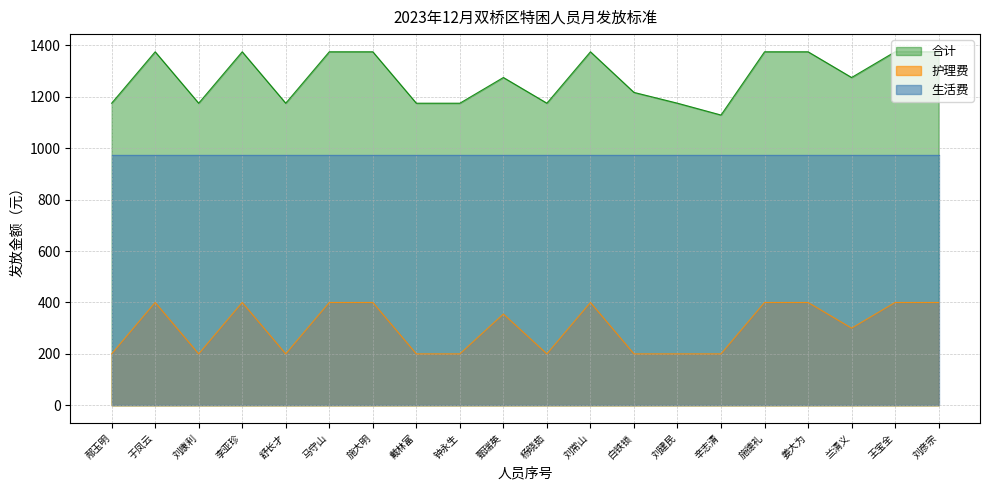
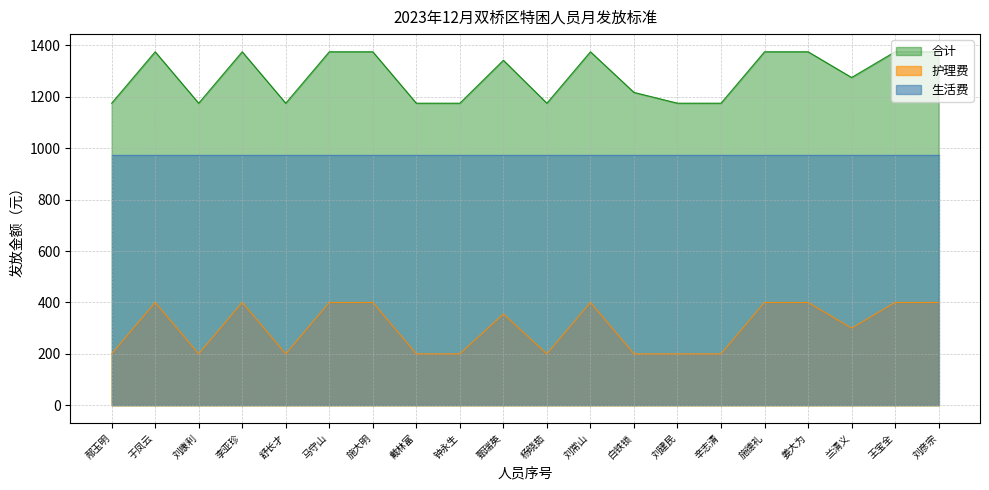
  {
    "合计": {
      "邴玉明": 1180,
      "于凤云": 1380,
      "刘康利": 1180,
      "李亚珍": 1380,
      "舒长才": 1180,
      "马守山": 1380,
      "施大明": 1380,
      "戴林富": 1180,
      "钟永生": 1180,
-     "甄瑞英": 1280,
+     "甄瑞英": 1340,
      "杨晓茹": 1180,
      "刘常山": 1380,
      "白铁锁": 1220,
      "刘建民": 1180,
-     "辛志清": 1130,
+     "辛志清": 1180,
      "施德礼": 1380,
      "姜大为": 1380,
      "兰清义": 1280
    },
    "护理费": {
      "邴玉明": 200,
      "于凤云": 400,
      "刘康利": 200,
      "李亚珍": 400,
      "舒长才": 200,
      "马守山": 400,
      "施大明": 400,
      "戴林富": 200,
      "钟永生": 200,
      "甄瑞英": 360,
      "杨晓茹": 200,
      "刘常山": 400,
      "白铁锁": 200,
      "刘建民": 200,
      "辛志清": 200,
      "施德礼": 400,
      "姜大为": 400,
      "兰清义": 300,
      "王宝全": 400,
      "刘彦宗": 400
    },
    "生活费": {
      "邴玉明": 980,
      "于凤云": 980,
      "刘康利": 980,
      "李亚珍": 980,
      "舒长才": 980,
      "马守山": 980,
      "施大明": 980,
      "戴林富": 980,
      "钟永生": 980,
      "甄瑞英": 980,
      "杨晓茹": 980,
      "刘常山": 980,
      "白铁锁": 980,
      "刘建民": 980,
      "辛志清": 980,
      "施德礼": 980,
      "姜大为": 980,
      "兰清义": 980,
      "王宝全": 980,
      "刘彦宗": 980
    }
  }
